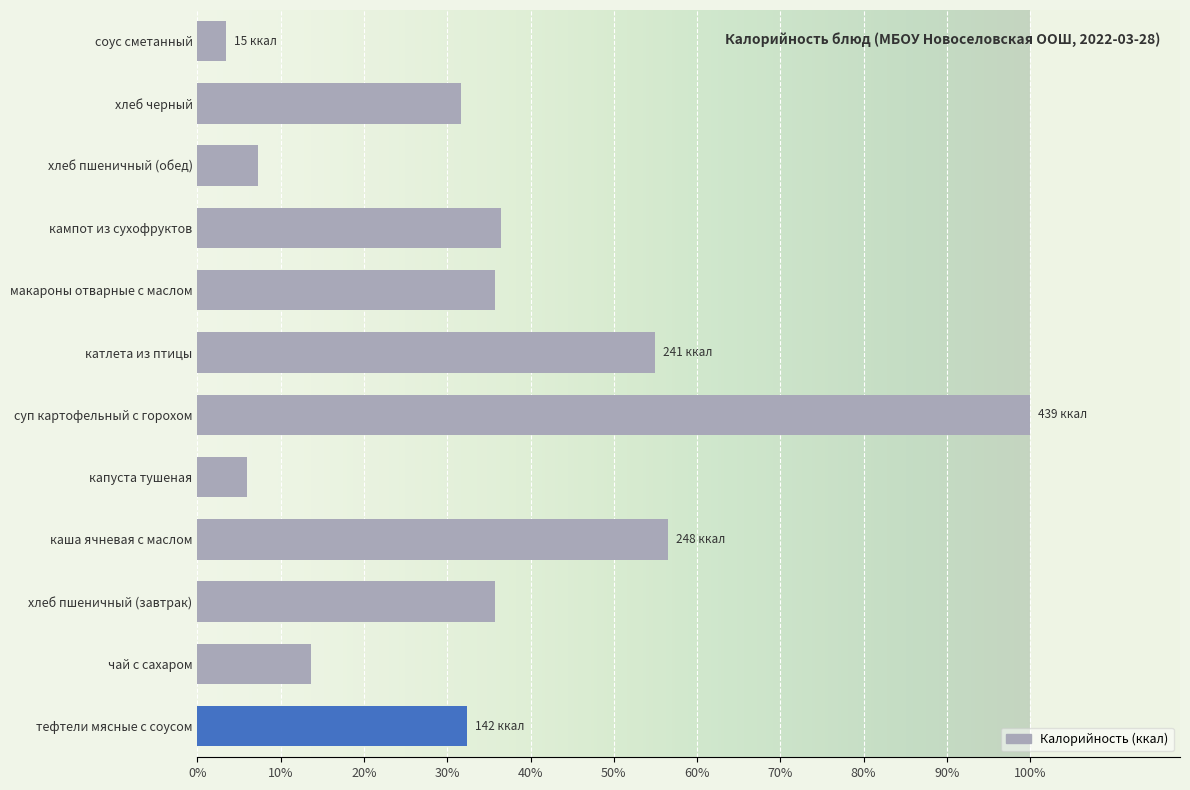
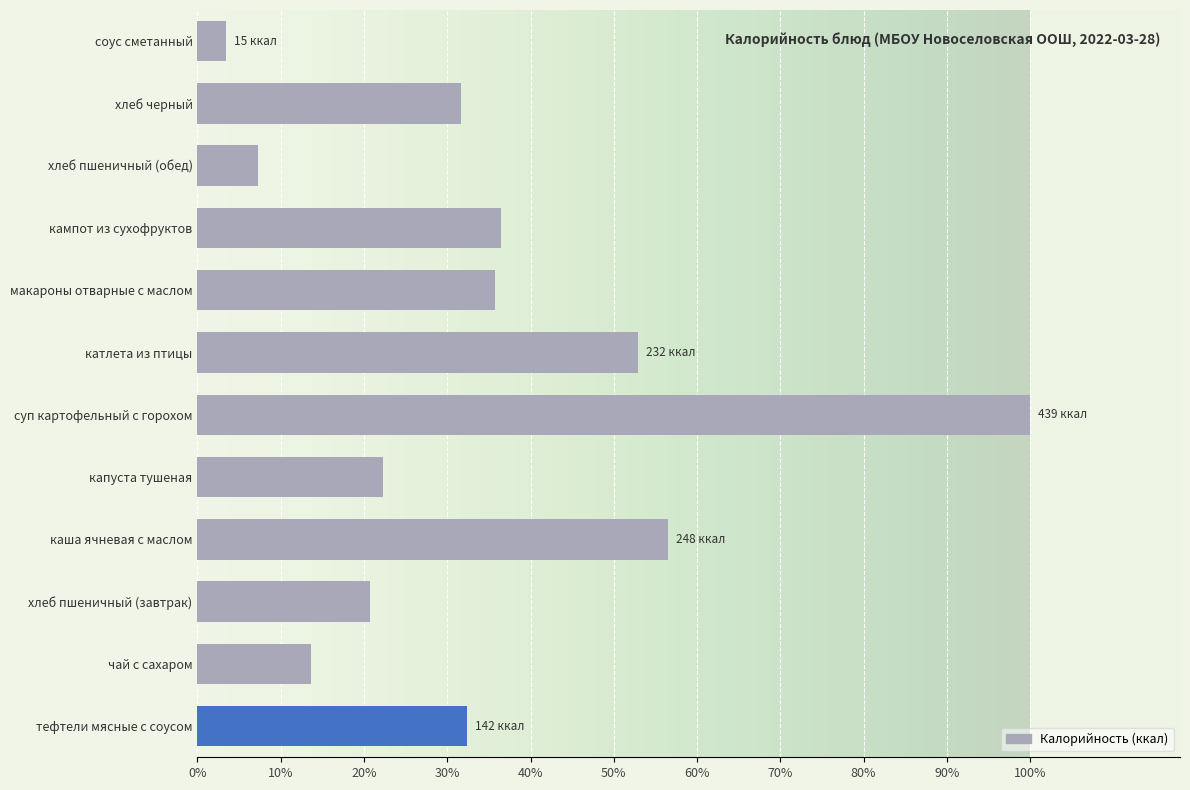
  {
-   "катлета из птицы": "241",
-   "капуста тушеная": "6%",
-   "хлеб пшеничный (завтрак)": "36%"
+   "катлета из птицы": "232",
+   "капуста тушеная": "22%",
+   "хлеб пшеничный (завтрак)": "21%"
  }
